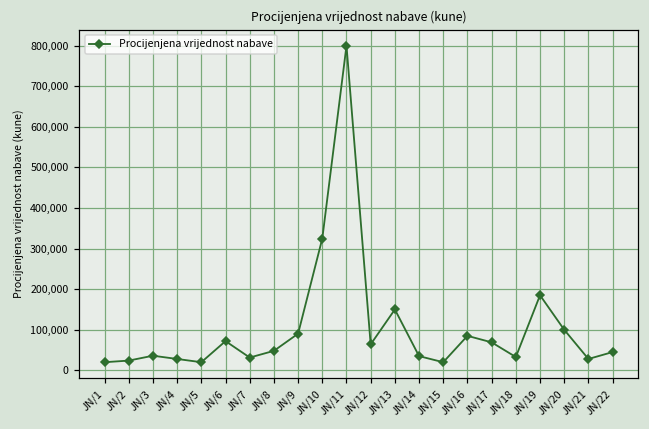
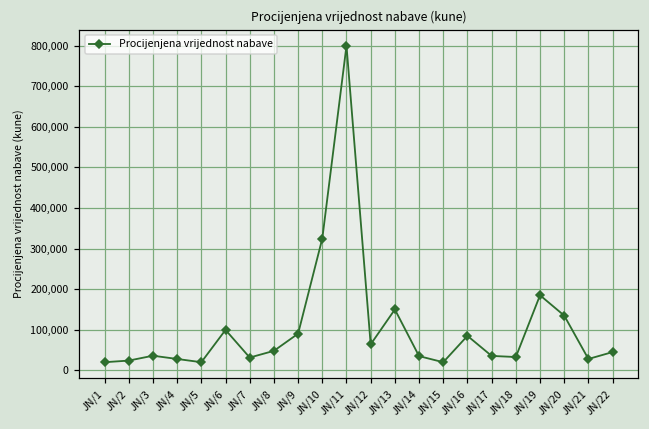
  {
    "JN/1": "20,000",
    "JN/2": "20,000",
    "JN/3": "40,000",
    "JN/4": "30,000",
    "JN/5": "20,000",
-   "JN/6": "70,000",
+   "JN/6": "100,000",
    "JN/7": "30,000",
    "JN/8": "50,000",
    "JN/9": "90,000",
    "JN/10": "320,000",
    "JN/11": "800,000",
    "JN/12": "60,000",
    "JN/13": "150,000",
    "JN/14": "40,000",
    "JN/15": "20,000",
    "JN/16": "90,000",
-   "JN/17": "70,000",
+   "JN/17": "40,000",
    "JN/18": "30,000",
    "JN/19": "180,000",
-   "JN/20": "100,000",
+   "JN/20": "130,000",
    "JN/21": "30,000",
    "JN/22": "50,000"
  }
